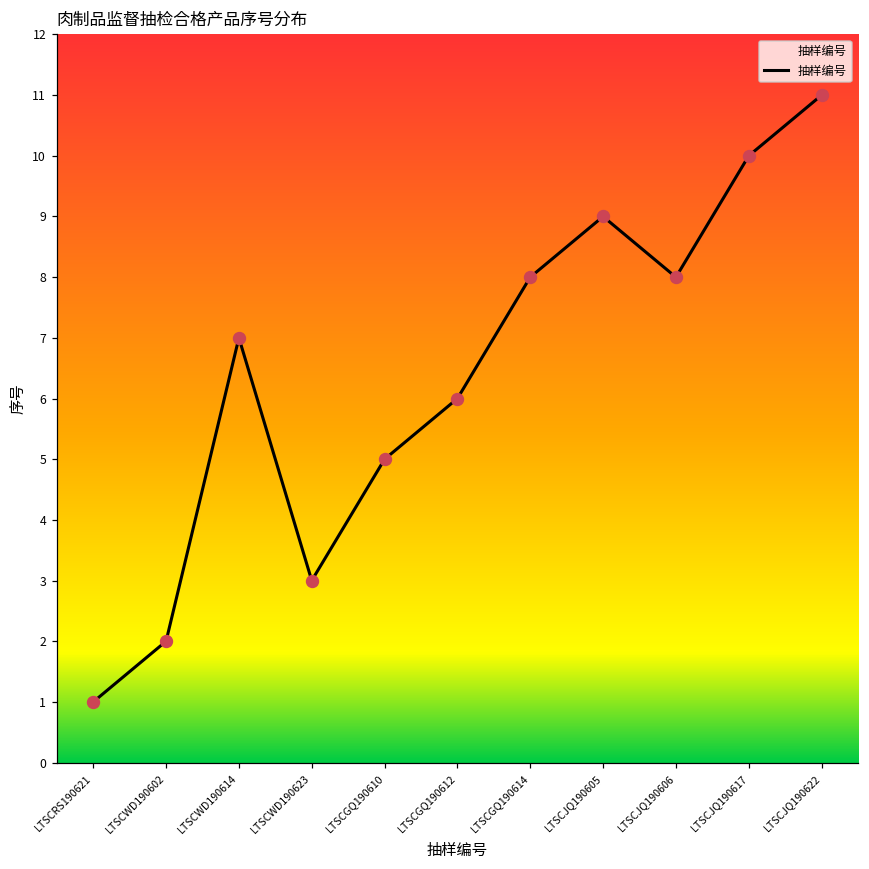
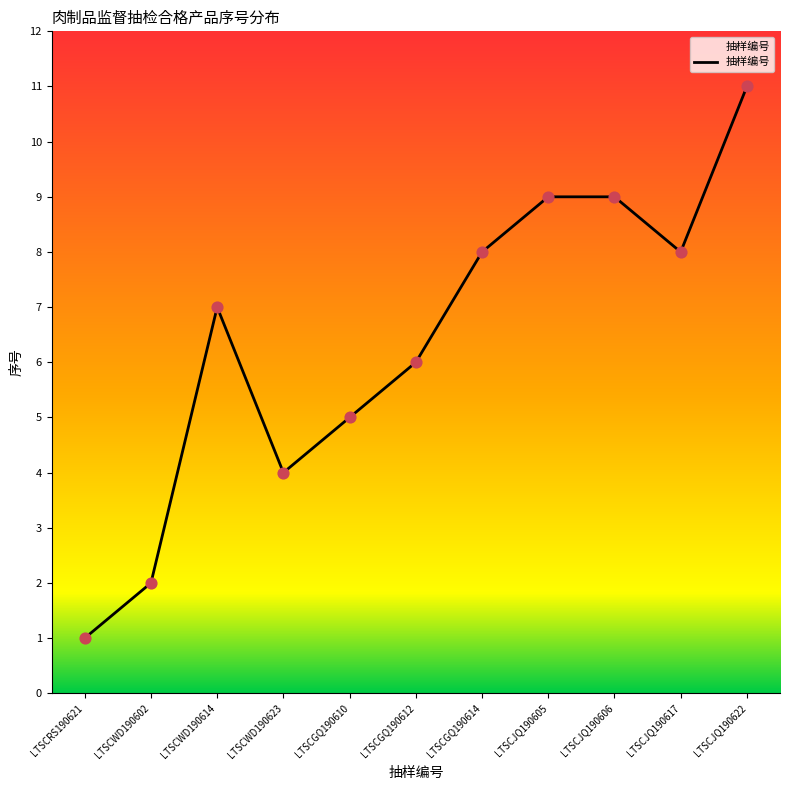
  {
    "LTSCRS190621": 1,
    "LTSCWD190602": 2,
    "LTSCWD190614": 7,
-   "LTSCWD190623": 3,
+   "LTSCWD190623": 4,
    "LTSCGQ190610": 5,
    "LTSCGQ190612": 6,
    "LTSCGQ190614": 8,
    "LTSCJQ190605": 9,
-   "LTSCJQ190606": 8,
-   "LTSCJQ190617": 10,
+   "LTSCJQ190606": 9,
+   "LTSCJQ190617": 8,
    "LTSCJQ190622": 11
  }
